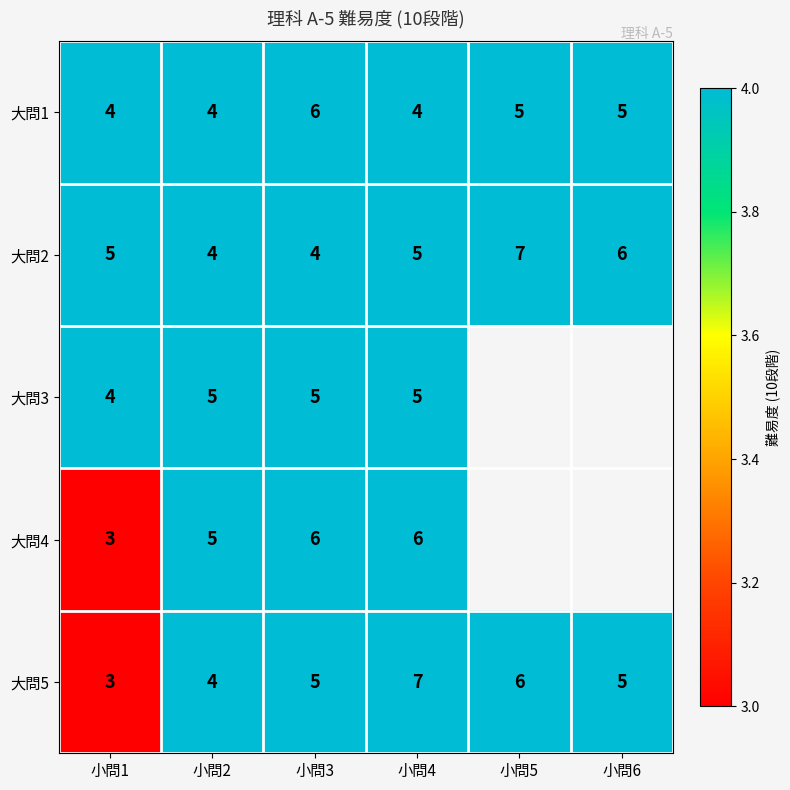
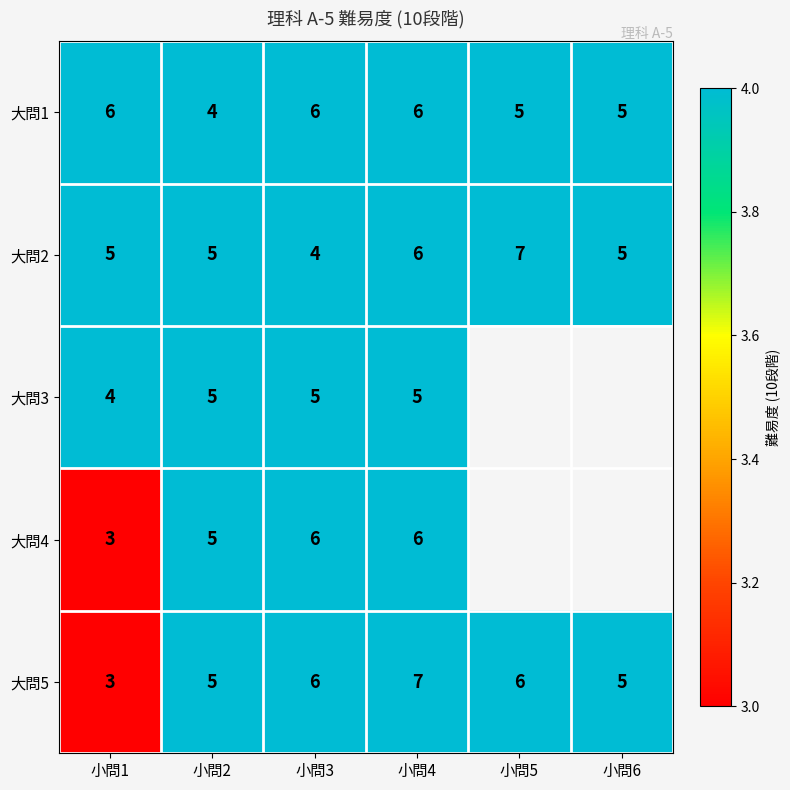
  {
    "大問1": {
-     "小問1": 4,
+     "小問1": 6,
      "小問2": 4,
      "小問3": 6,
-     "小問4": 4,
+     "小問4": 6,
      "小問5": 5,
      "小問6": 5
    },
    "大問2": {
      "小問1": 5,
-     "小問2": 4,
+     "小問2": 5,
      "小問3": 4,
-     "小問4": 5,
+     "小問4": 6,
      "小問5": 7,
-     "小問6": 6
+     "小問6": 5
    },
    "大問3": {
      "小問1": 4,
      "小問2": 5,
      "小問3": 5,
      "小問4": 5
    },
    "大問4": {
      "小問1": 3,
      "小問2": 5,
      "小問3": 6,
      "小問4": 6
    },
    "大問5": {
      "小問1": 3,
-     "小問2": 4,
-     "小問3": 5,
+     "小問2": 5,
+     "小問3": 6,
      "小問4": 7,
      "小問5": 6,
      "小問6": 5
    }
  }
